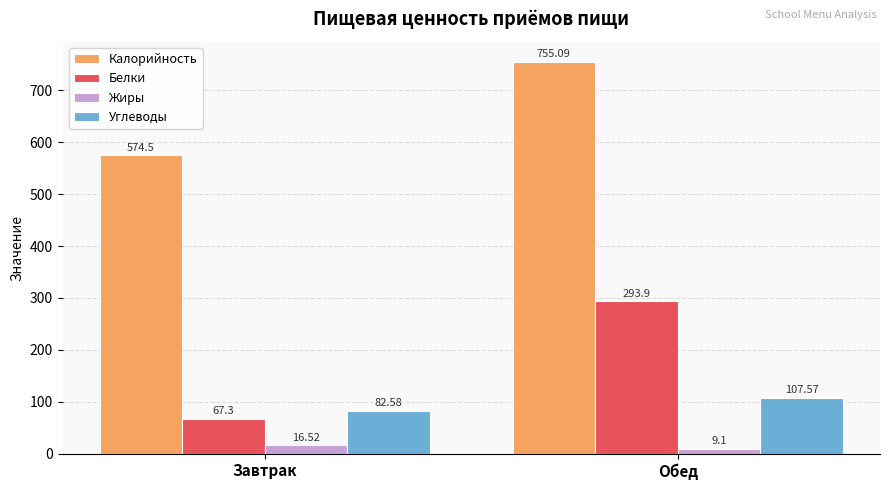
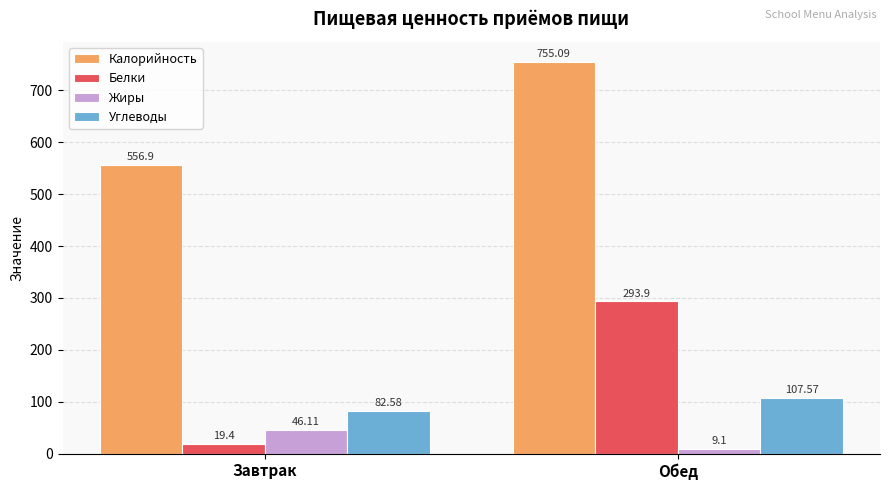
  {
    "Калорийность": {
-     "Завтрак": 574.5,
+     "Завтрак": 556.9,
      "Обед": 755.09
    },
    "Белки": {
-     "Завтрак": 67.3,
+     "Завтрак": 19.4,
      "Обед": 293.9
    },
    "Жиры": {
-     "Завтрак": 16.52,
+     "Завтрак": 46.11,
      "Обед": 9.1
    },
    "Углеводы": {
      "Завтрак": 82.58,
      "Обед": 107.57
    }
  }
